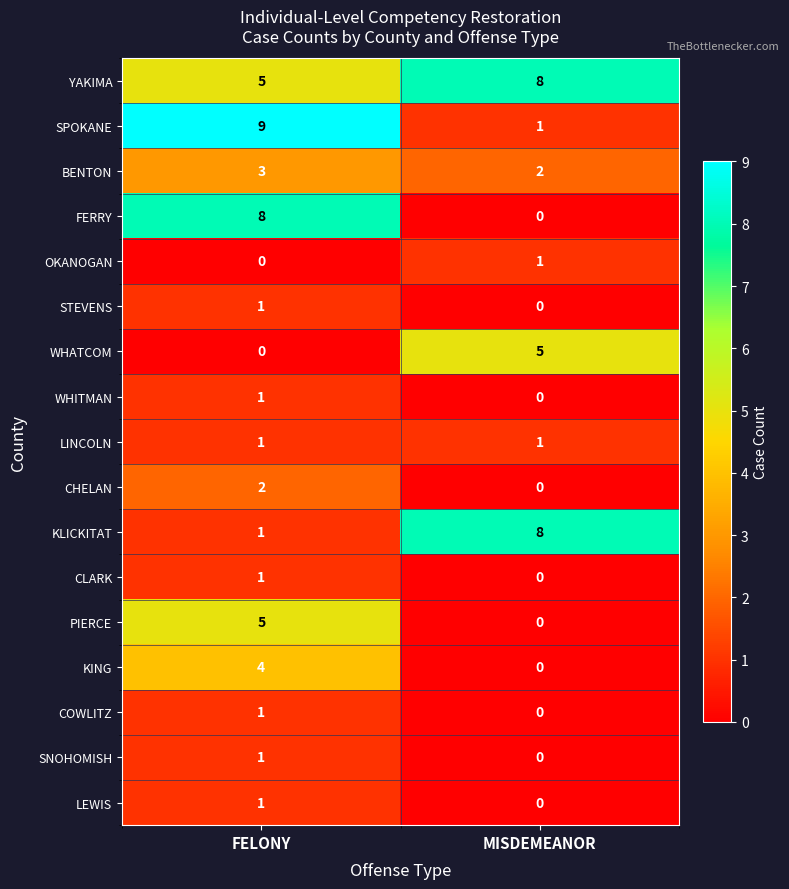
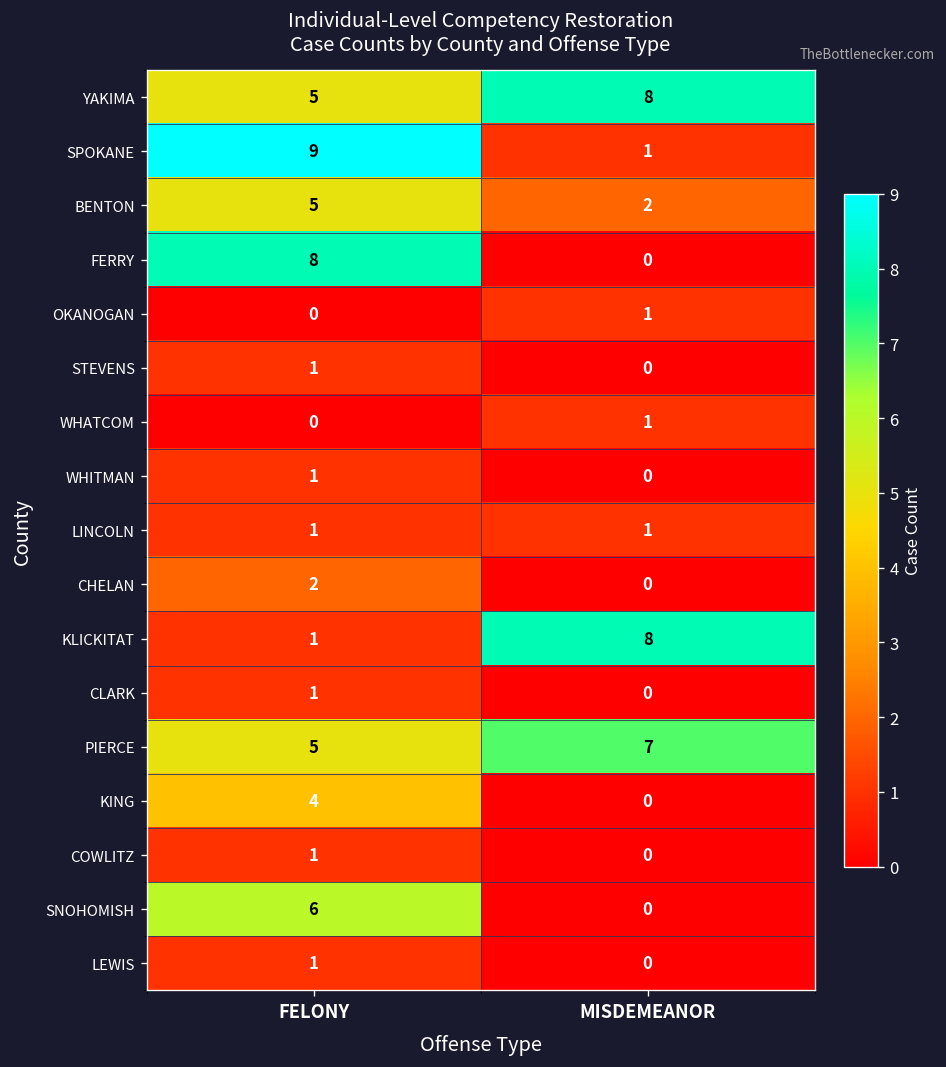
  {
    "YAKIMA": {
      "FELONY": 5,
      "MISDEMEANOR": 8
    },
    "SPOKANE": {
      "FELONY": 9,
      "MISDEMEANOR": 1
    },
    "BENTON": {
-     "FELONY": 3,
+     "FELONY": 5,
      "MISDEMEANOR": 2
    },
    "FERRY": {
      "FELONY": 8,
      "MISDEMEANOR": 0
    },
    "OKANOGAN": {
      "FELONY": 0,
      "MISDEMEANOR": 1
    },
    "STEVENS": {
      "FELONY": 1,
      "MISDEMEANOR": 0
    },
    "WHATCOM": {
      "FELONY": 0,
-     "MISDEMEANOR": 5
+     "MISDEMEANOR": 1
    },
    "WHITMAN": {
      "FELONY": 1,
      "MISDEMEANOR": 0
    },
    "LINCOLN": {
      "FELONY": 1,
      "MISDEMEANOR": 1
    },
    "CHELAN": {
      "FELONY": 2,
      "MISDEMEANOR": 0
    },
    "KLICKITAT": {
      "FELONY": 1,
      "MISDEMEANOR": 8
    },
    "CLARK": {
      "FELONY": 1,
      "MISDEMEANOR": 0
    },
    "PIERCE": {
      "FELONY": 5,
-     "MISDEMEANOR": 0
+     "MISDEMEANOR": 7
    },
    "KING": {
      "FELONY": 4,
      "MISDEMEANOR": 0
    },
    "COWLITZ": {
      "FELONY": 1,
      "MISDEMEANOR": 0
    },
    "SNOHOMISH": {
-     "FELONY": 1,
+     "FELONY": 6,
      "MISDEMEANOR": 0
    },
    "LEWIS": {
      "FELONY": 1,
      "MISDEMEANOR": 0
    }
  }
